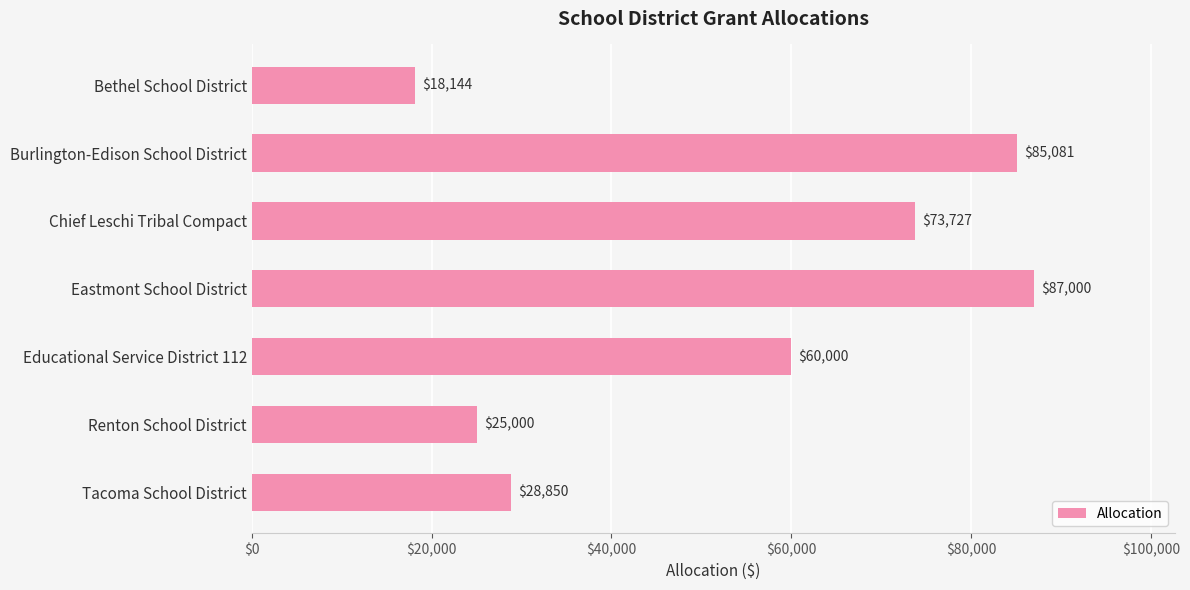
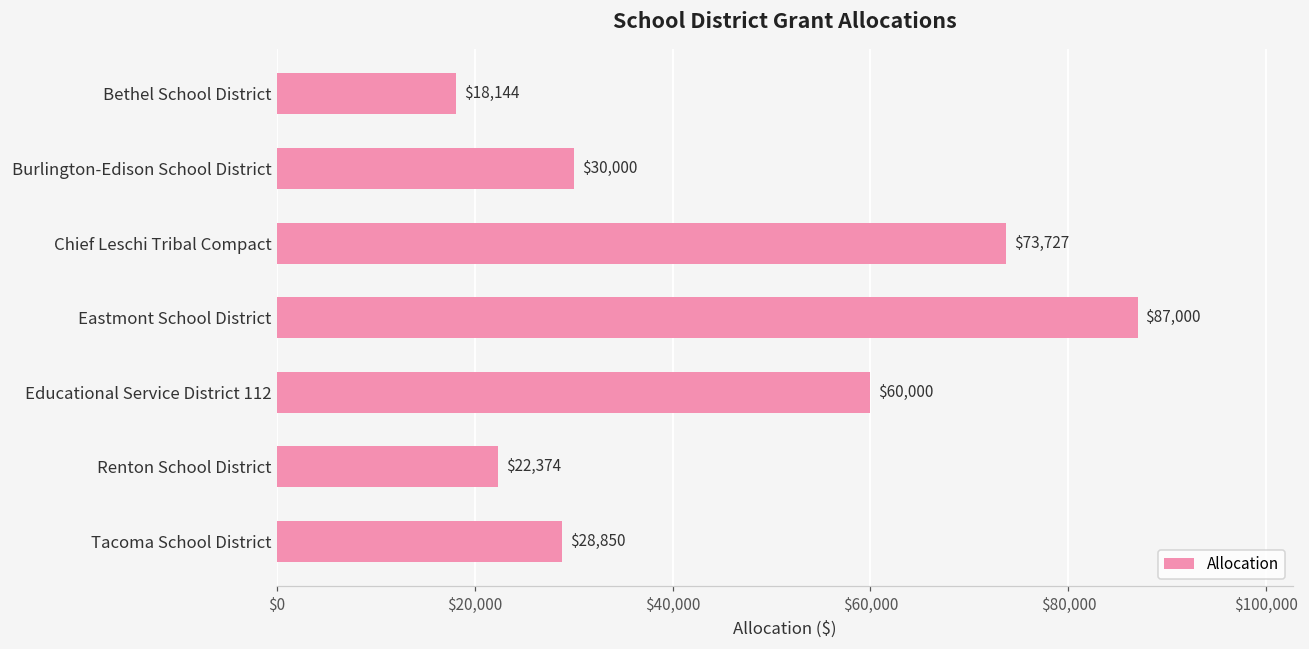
  {
    "Bethel School District": "$18,144",
-   "Burlington-Edison School District": "$85,081",
+   "Burlington-Edison School District": "$30,000",
    "Chief Leschi Tribal Compact": "$73,727",
    "Eastmont School District": "$87,000",
    "Educational Service District 112": "$60,000",
-   "Renton School District": "$25,000",
+   "Renton School District": "$22,374",
    "Tacoma School District": "$28,850"
  }
